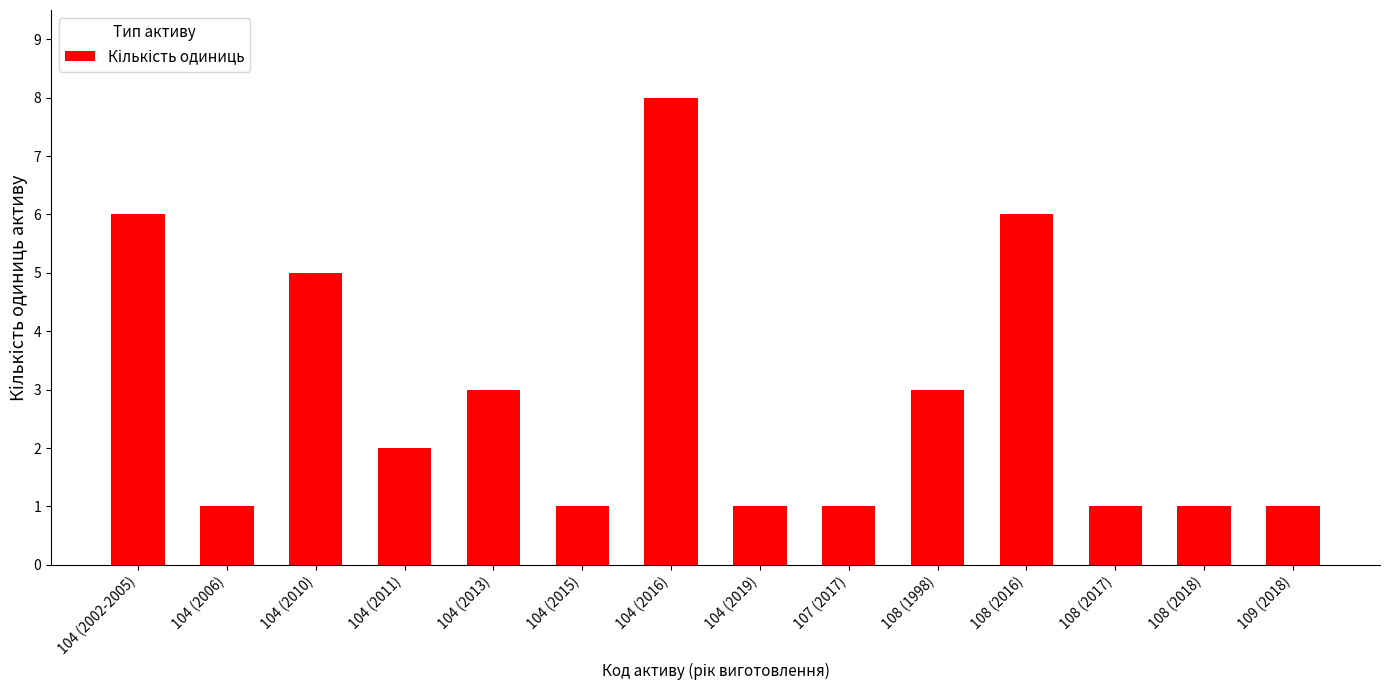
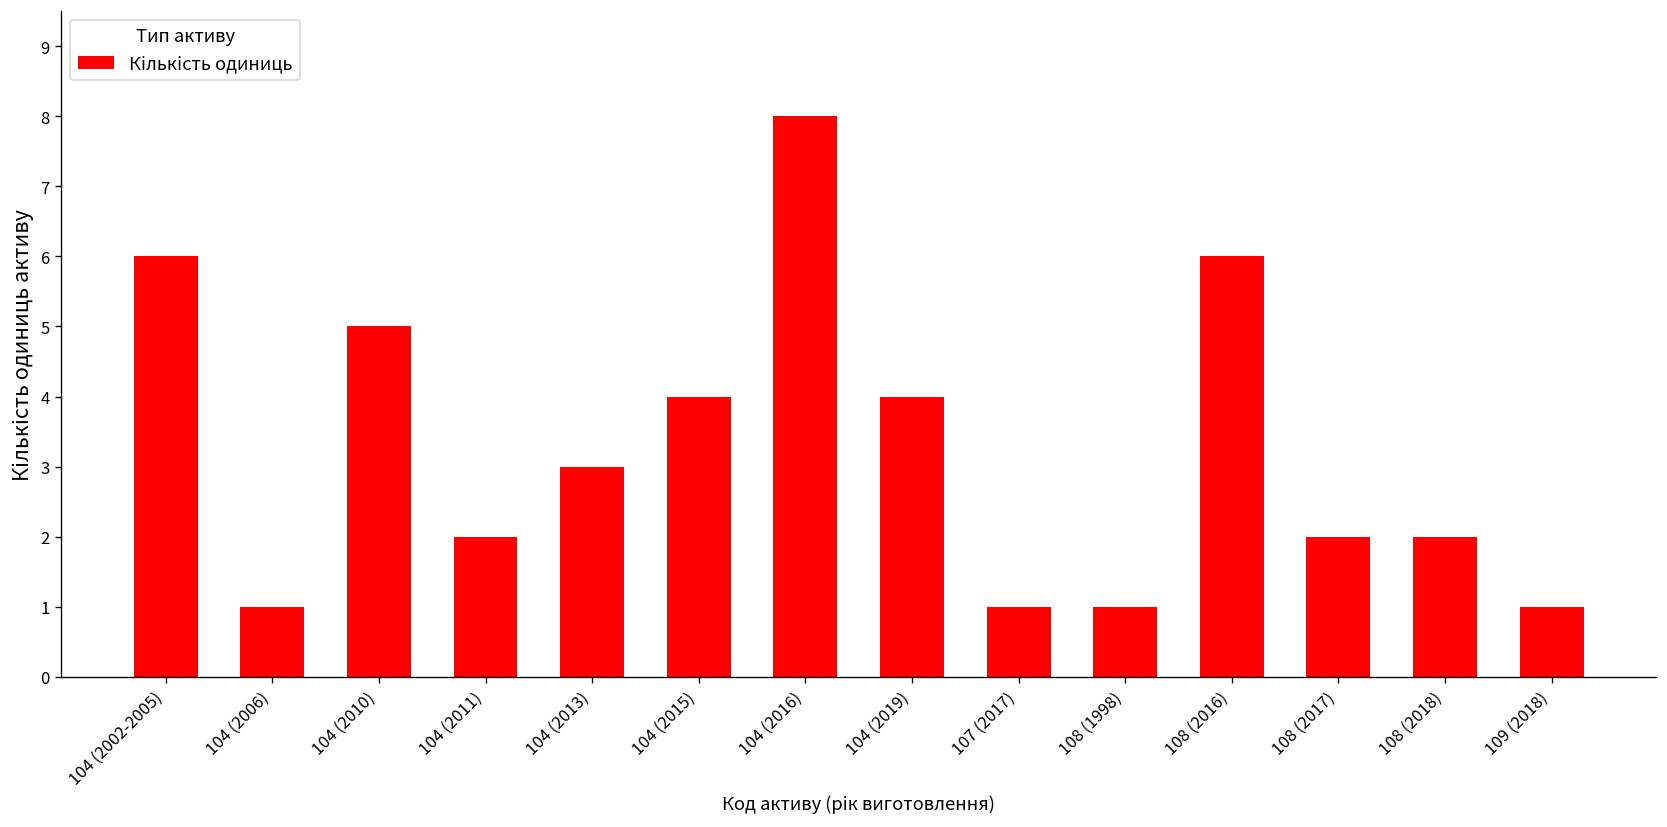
  {
    "104 (2002-2005)": 6,
    "104 (2006)": 1,
    "104 (2010)": 5,
    "104 (2011)": 2,
    "104 (2013)": 3,
-   "104 (2015)": 1,
+   "104 (2015)": 4,
    "104 (2016)": 8,
-   "104 (2019)": 1,
+   "104 (2019)": 4,
    "107 (2017)": 1,
-   "108 (1998)": 3,
+   "108 (1998)": 1,
    "108 (2016)": 6,
-   "108 (2017)": 1,
-   "108 (2018)": 1,
+   "108 (2017)": 2,
+   "108 (2018)": 2,
    "109 (2018)": 1
  }
